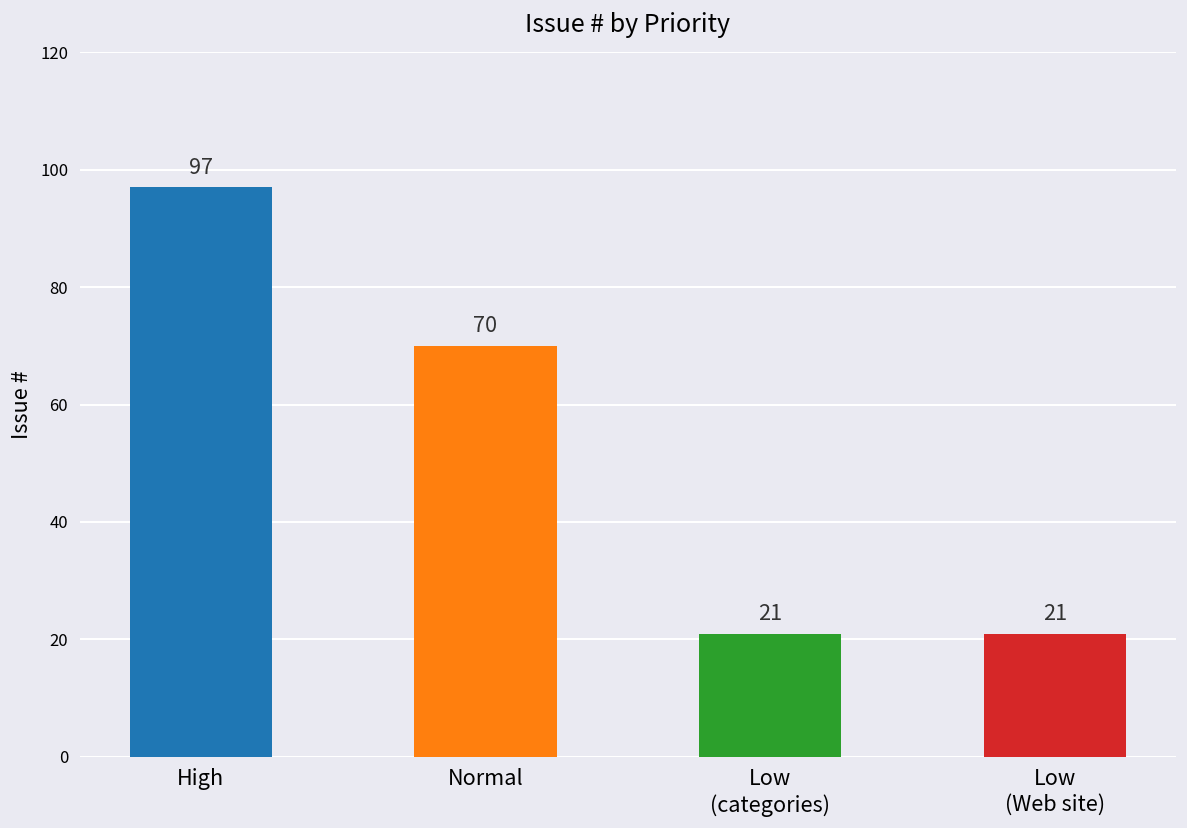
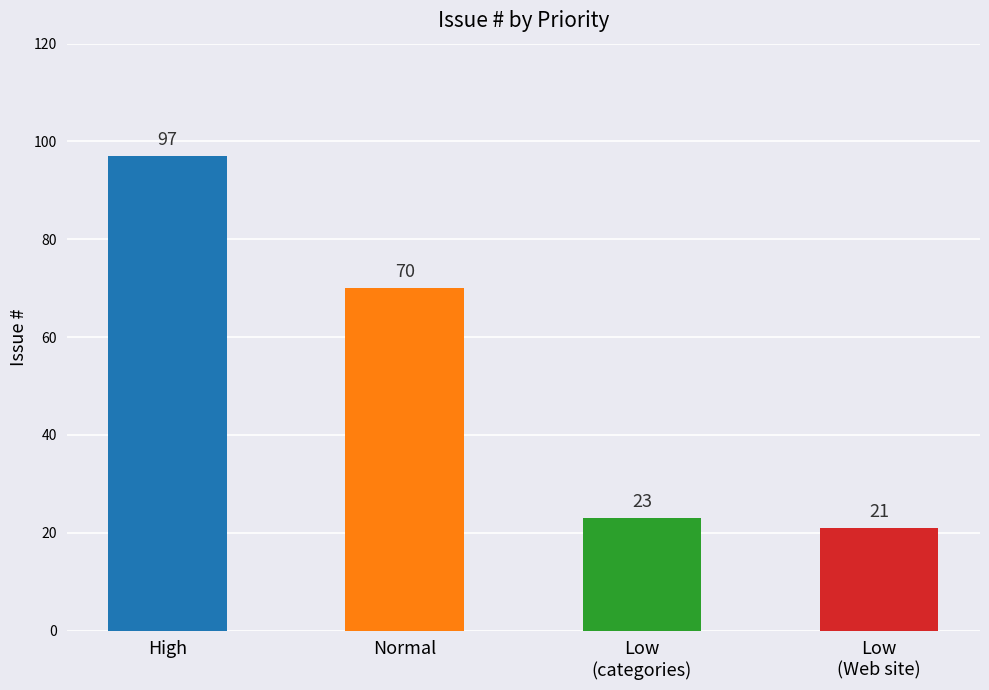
  {
    "High": 97,
    "Normal": 70,
-   "Low (categories)": 21,
+   "Low (categories)": 23,
    "Low (Web site)": 21
  }
